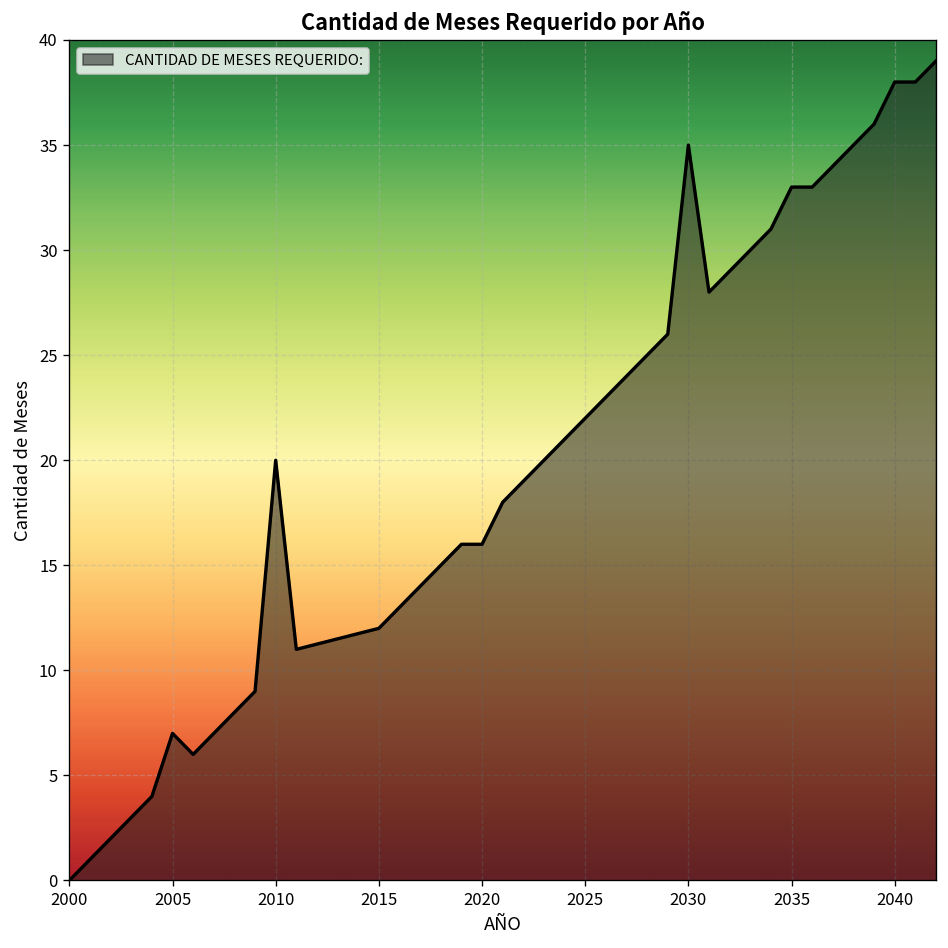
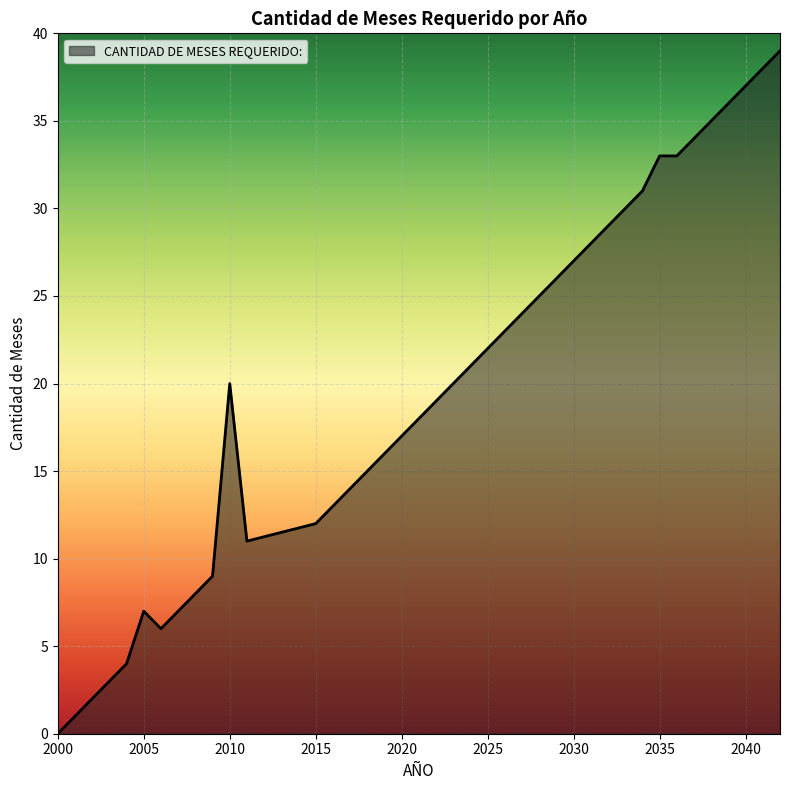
  {
    "2000": 0,
    "2005": 7,
    "2010": 20,
    "2015": 12,
-   "2020": 16,
+   "2020": 17,
    "2025": 22,
-   "2030": 35,
+   "2030": 27,
    "2035": 33,
-   "2040": 38
+   "2040": 37
  }
